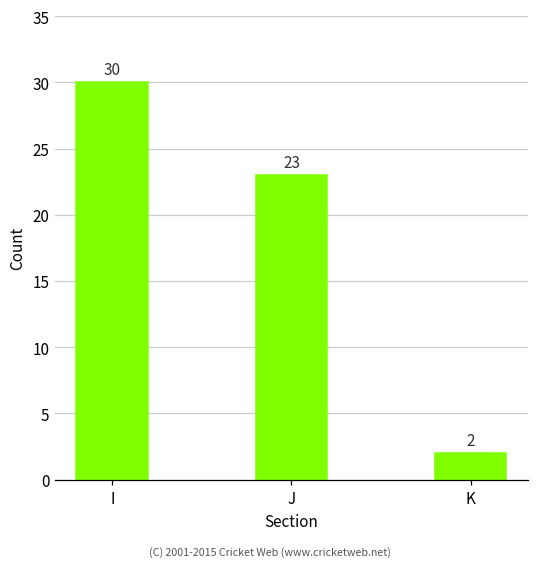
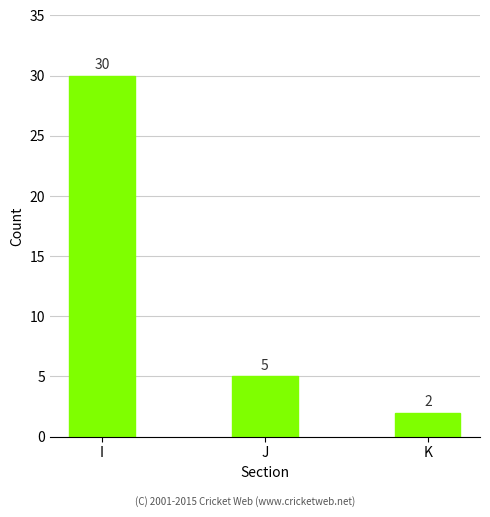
  {
    "I": 30,
-   "J": 23,
+   "J": 5,
    "K": 2
  }
